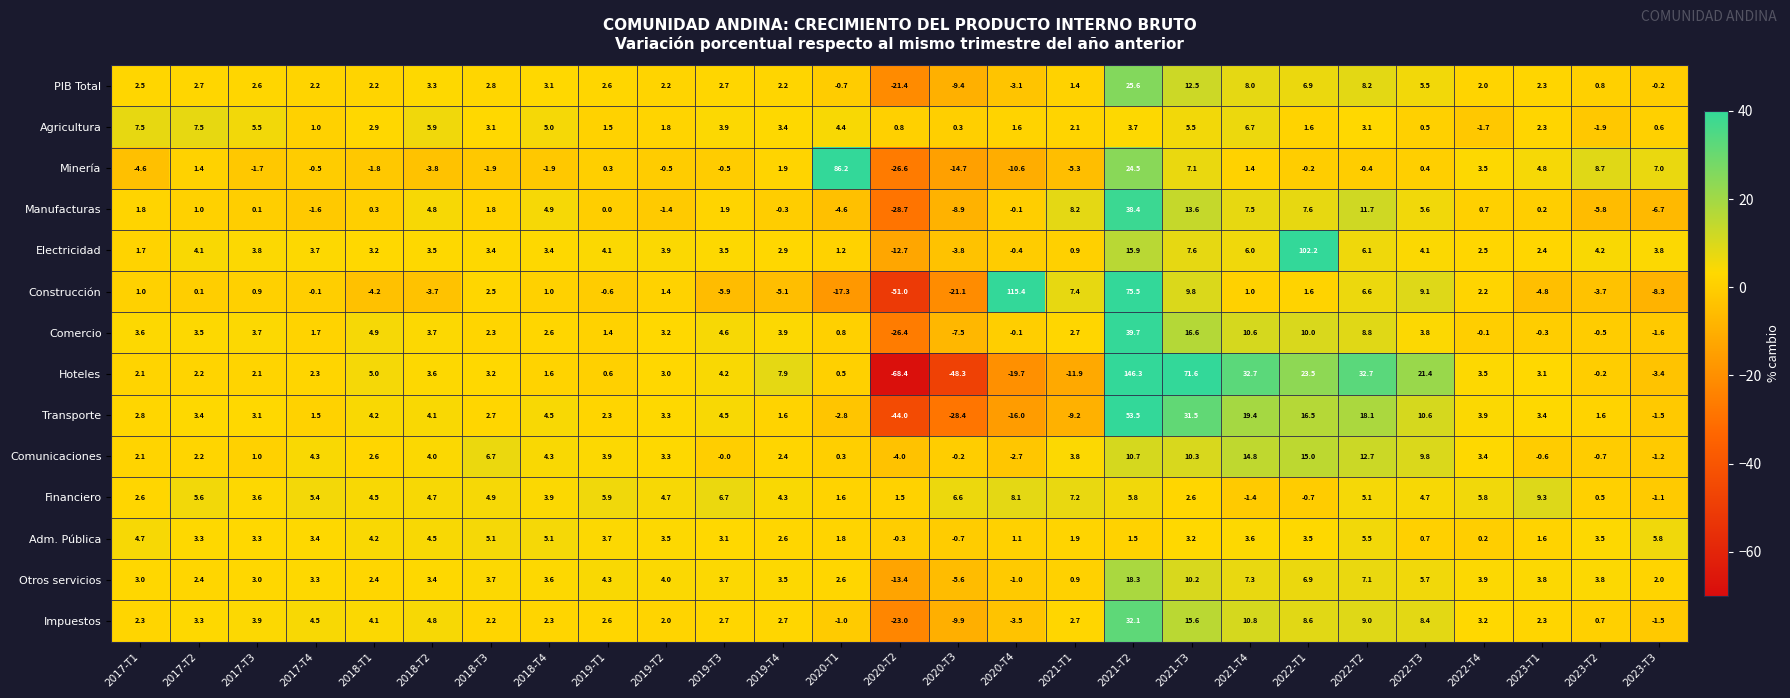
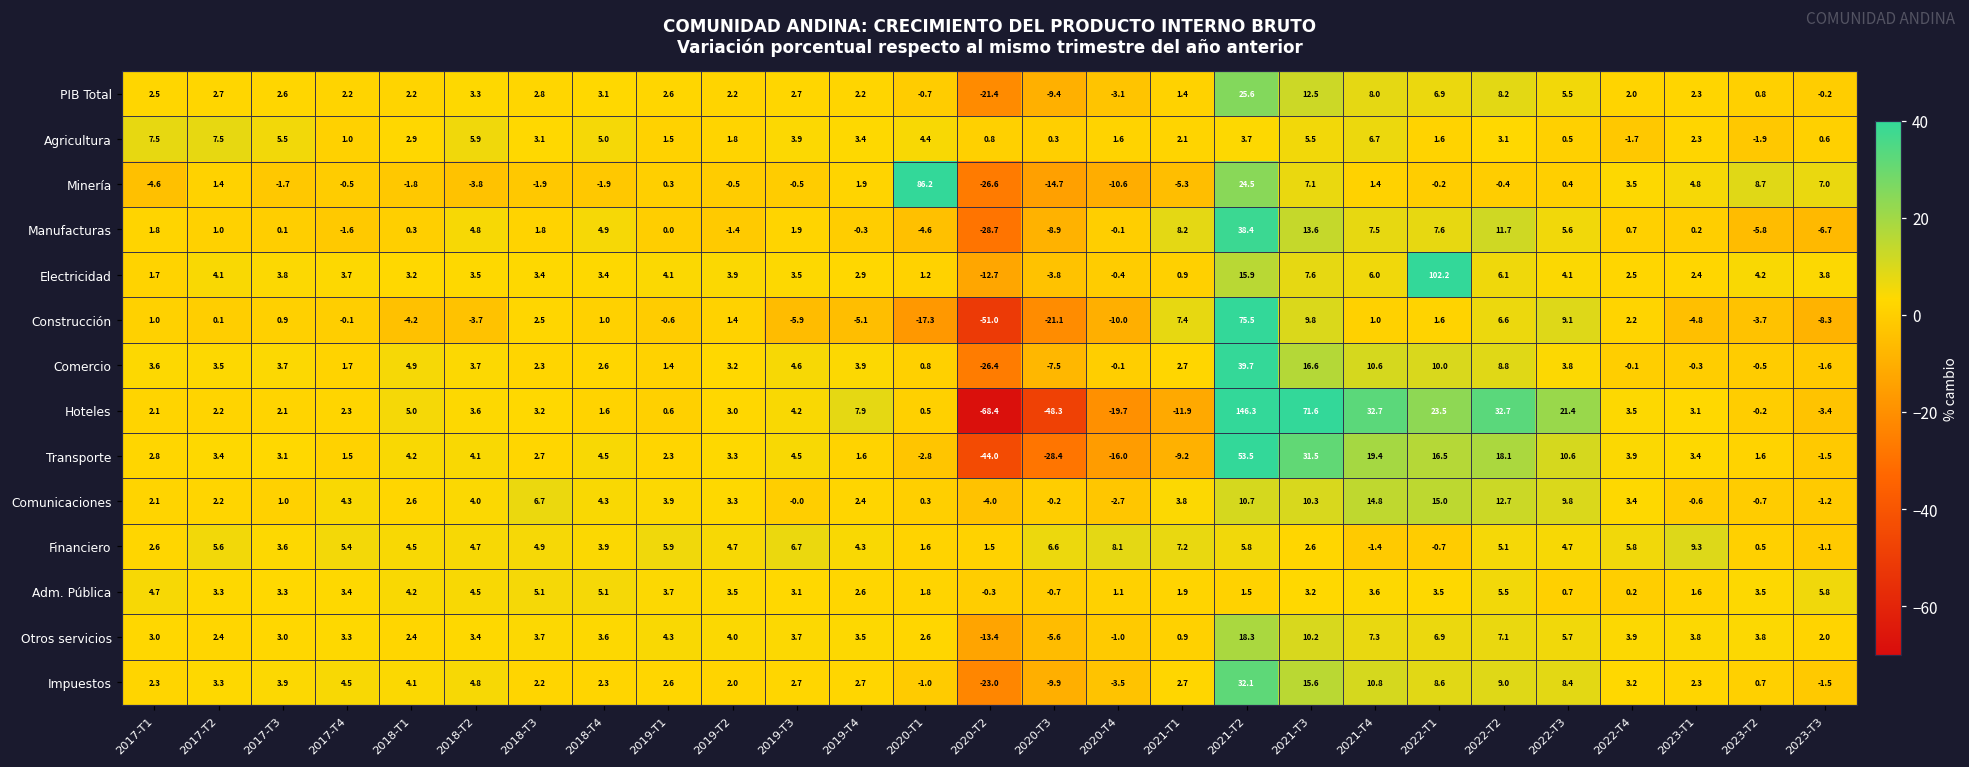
  {
    "Construcción": {
      "2017-T1": 1.0,
      "2017-T2": 0.1,
      "2017-T3": 0.9,
      "2017-T4": -0.1,
      "2018-T1": -4.2,
      "2018-T2": -3.7,
      "2018-T3": 2.5,
      "2018-T4": 1.0,
      "2019-T1": -0.6,
      "2019-T2": 1.4,
      "2019-T3": -5.9,
      "2019-T4": -5.1,
      "2020-T1": -17.3,
      "2020-T2": -51.0,
      "2020-T3": -21.1,
-     "2020-T4": 115.4,
+     "2020-T4": -10.0,
      "2021-T1": 7.4,
      "2021-T2": 75.5,
      "2021-T3": 9.8,
      "2021-T4": 1.0,
      "2022-T1": 1.6,
      "2022-T2": 6.6,
      "2022-T3": 9.1,
      "2022-T4": 2.2,
      "2023-T1": -4.8,
      "2023-T2": -3.7,
      "2023-T3": -8.3
    }
  }
